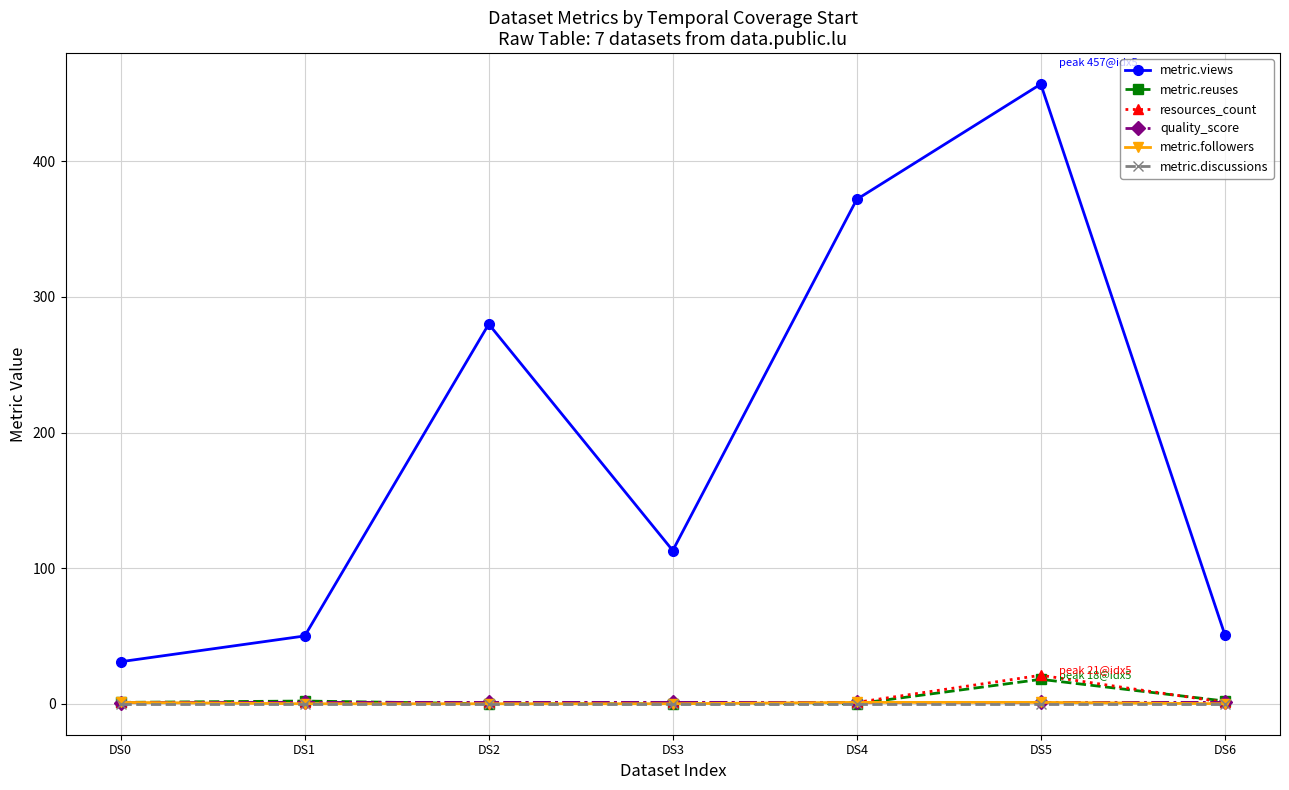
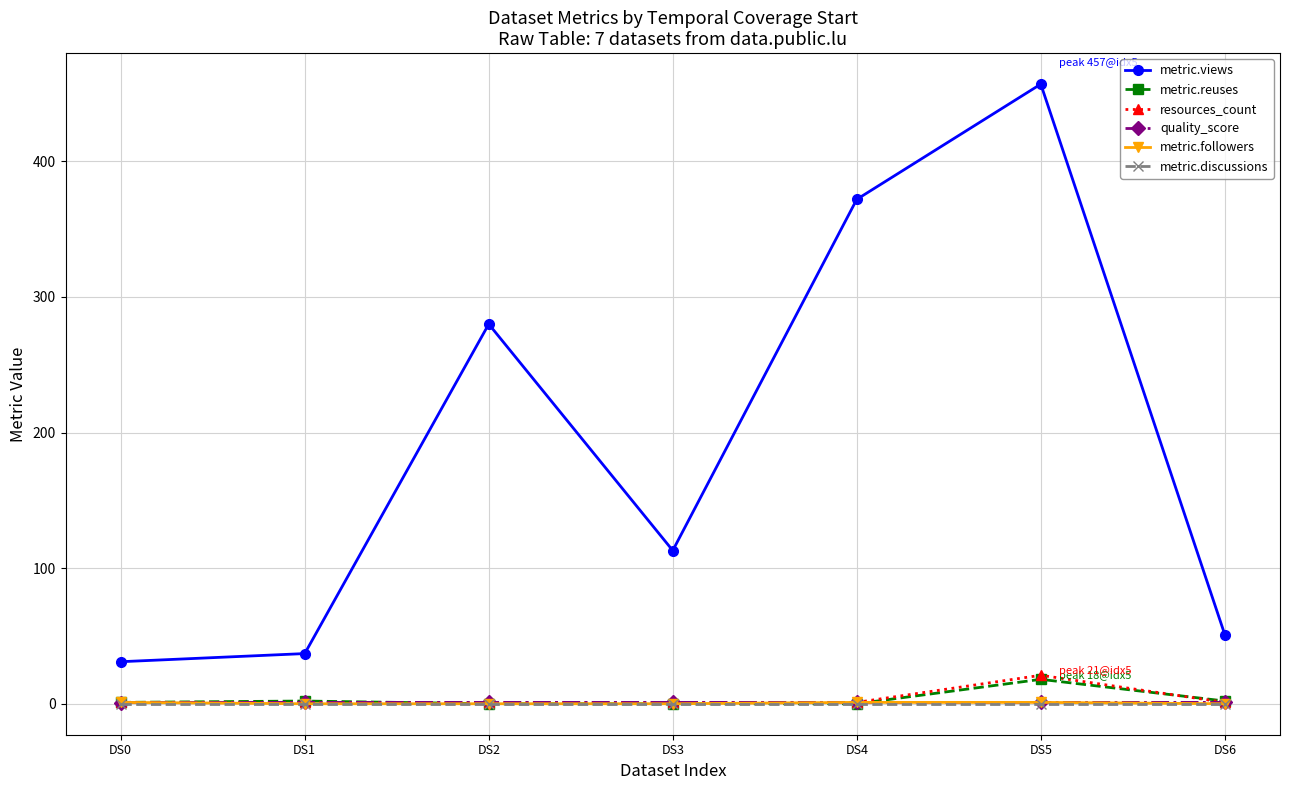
  {
    "metric.views": {
      "DS0": 31,
-     "DS1": 50,
+     "DS1": 37,
      "DS2": 280,
      "DS3": 113,
      "DS4": 372,
      "DS6": 51
    }
  }
